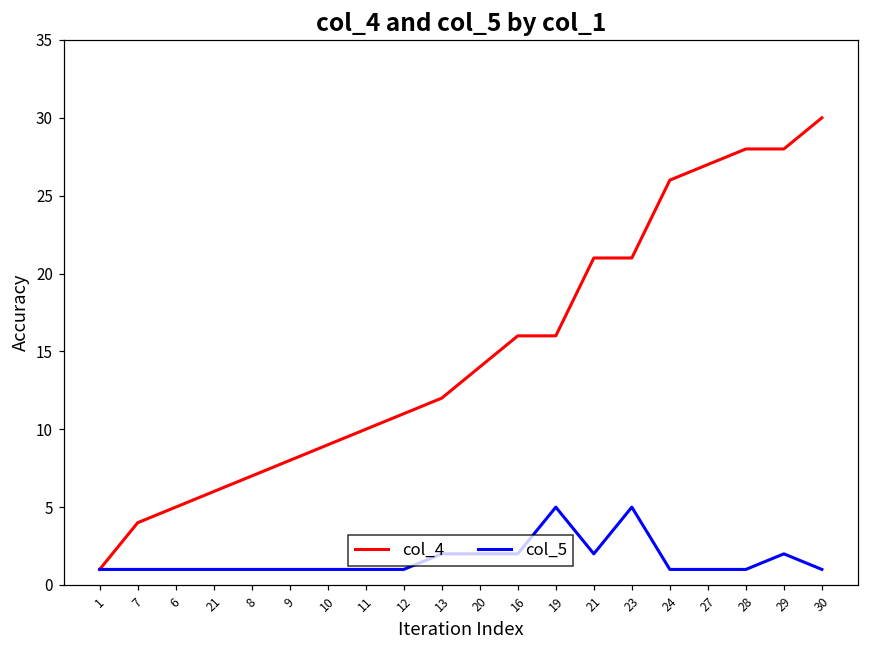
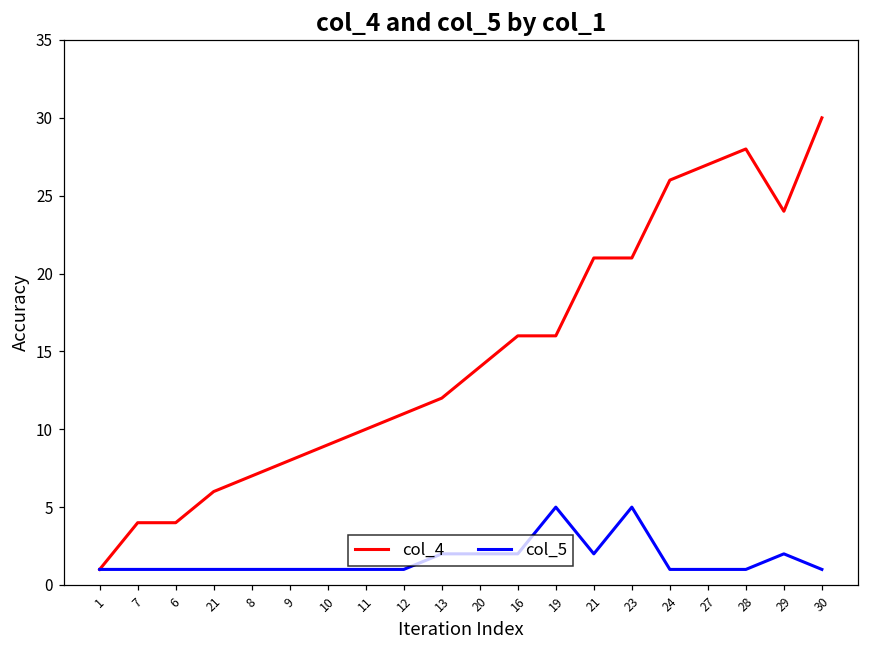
  {
    "col_4": {
      "7": 4,
-     "6": 5,
+     "6": 4,
      "8": 7,
      "9": 8,
      "10": 9,
      "11": 10,
      "12": 11,
      "13": 12,
      "20": 14,
      "16": 16,
      "19": 16,
      "23": 21,
      "24": 26,
      "27": 27,
      "28": 28,
-     "29": 28,
+     "29": 24,
      "30": 30
    },
    "col_5": {
      "7": 1,
      "6": 1,
      "8": 1,
      "9": 1,
      "10": 1,
      "11": 1,
      "12": 1,
      "19": 5,
      "23": 5,
      "24": 1,
      "27": 1,
      "28": 1,
      "29": 2,
      "30": 1
    }
  }
